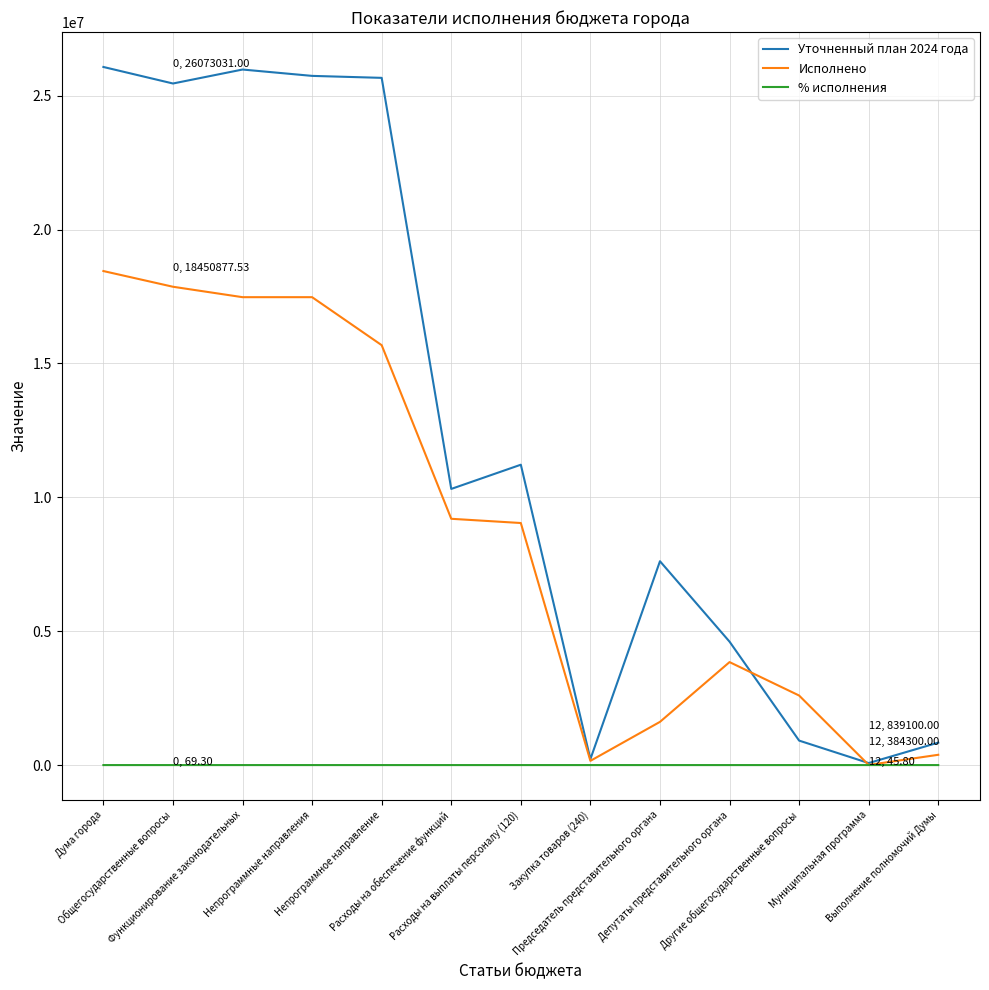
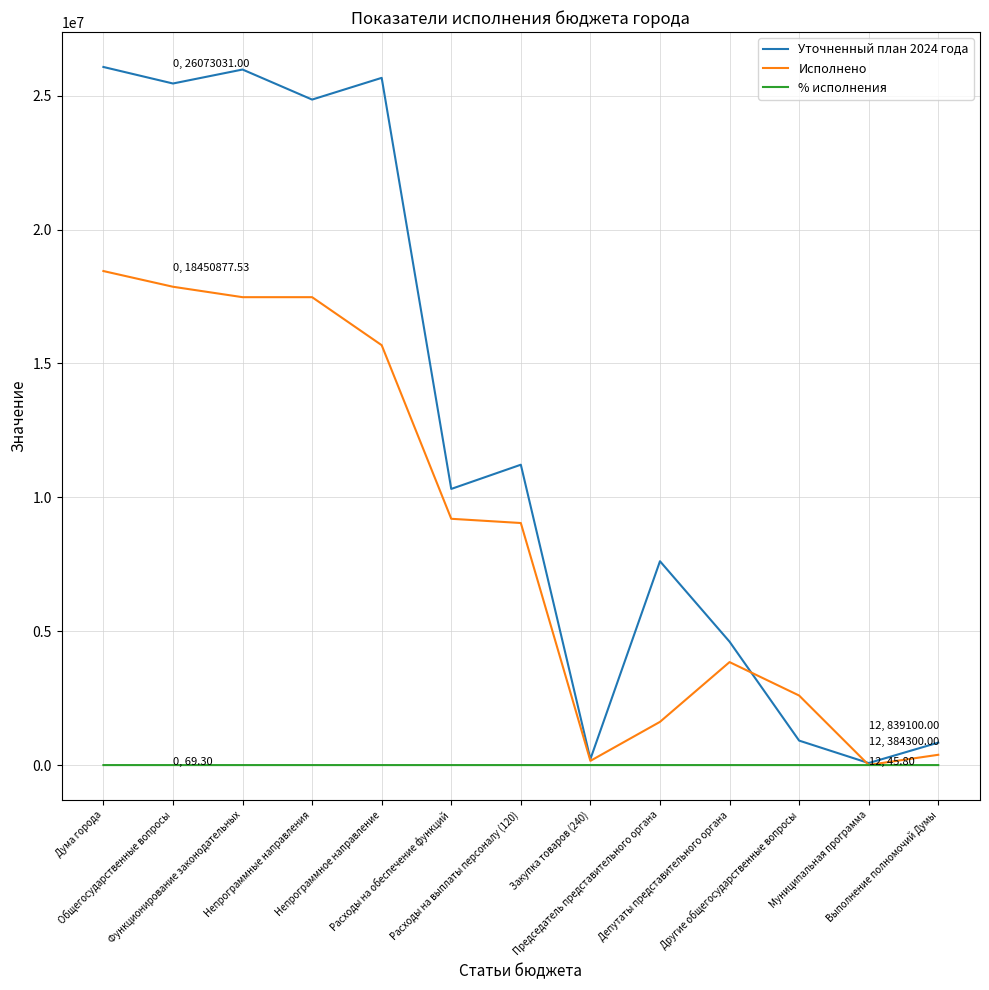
  {
    "Уточненный план 2024 года": {
      "Дума города": 26100000,
      "Общегосударственные вопросы": 25500000,
-     "Непрограммные направления": 25700000,
+     "Непрограммные направления": 24900000,
      "Непрограммное направление": 25700000,
      "Расходы на обеспечение функций": 10300000,
      "Расходы на выплаты персоналу (120)": 11200000,
      "Председатель представительного органа": 7600000,
      "Депутаты представительного органа": 4600000,
      "Другие общегосударственные вопросы": 900000
    },
    "Исполнено": {
      "Дума города": 18500000,
      "Функционирование законодательных": 17500000,
      "Непрограммные направления": 17500000,
      "Непрограммное направление": 15700000,
      "Расходы на обеспечение функций": 9200000,
      "Расходы на выплаты персоналу (120)": 9000000,
      "Председатель представительного органа": 1600000,
      "Депутаты представительного органа": 3800000,
      "Другие общегосударственные вопросы": 2600000
    },
    "% исполнения": {
      "Дума города": 0,
      "Функционирование законодательных": 0,
      "Непрограммные направления": 0,
      "Непрограммное направление": 0,
      "Расходы на обеспечение функций": 0,
      "Расходы на выплаты персоналу (120)": 0,
      "Закупка товаров (240)": 0,
      "Председатель представительного органа": 0,
      "Депутаты представительного органа": 0,
      "Другие общегосударственные вопросы": 0,
      "Выполнение полномочий Думы": 0
    }
  }
